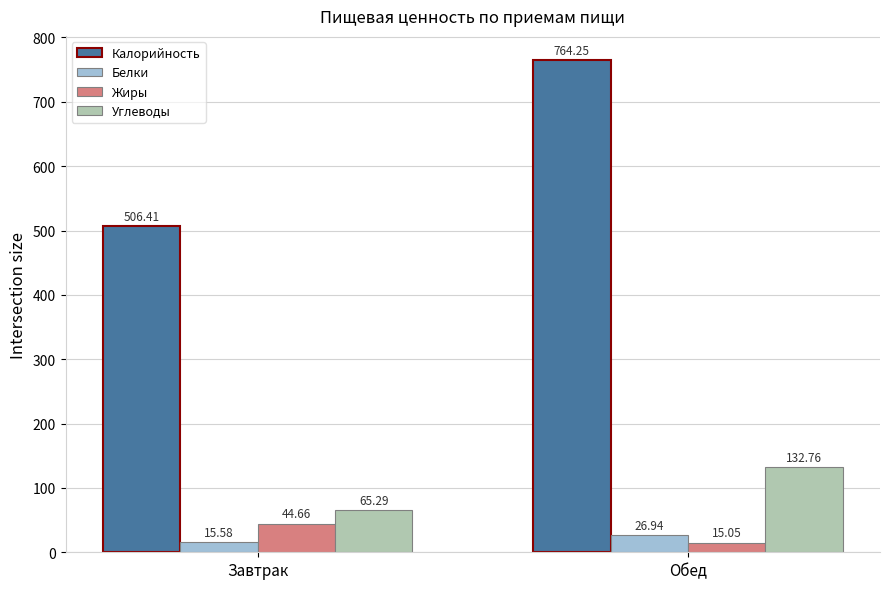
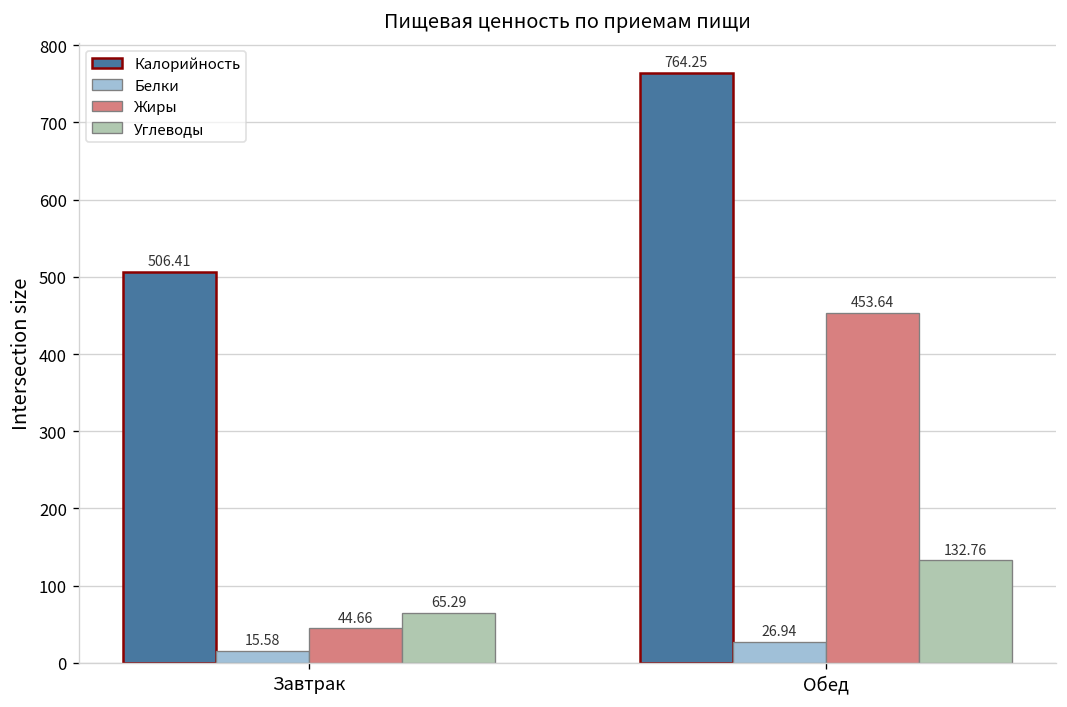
  {
    "Калорийность": {
      "Завтрак": 506.41,
      "Обед": 764.25
    },
    "Жиры": {
      "Завтрак": 44.66,
-     "Обед": 15.05
+     "Обед": 453.64
    }
  }
